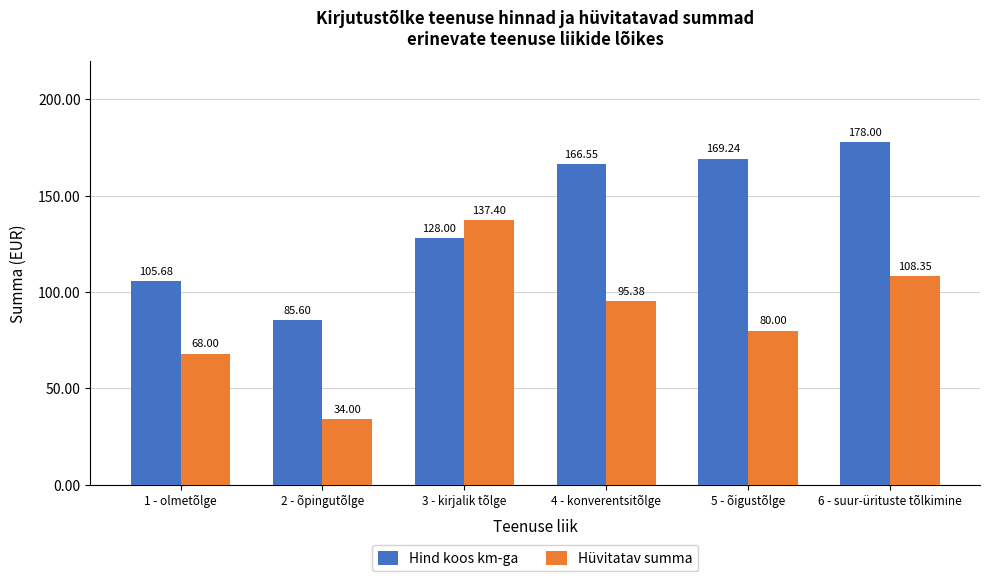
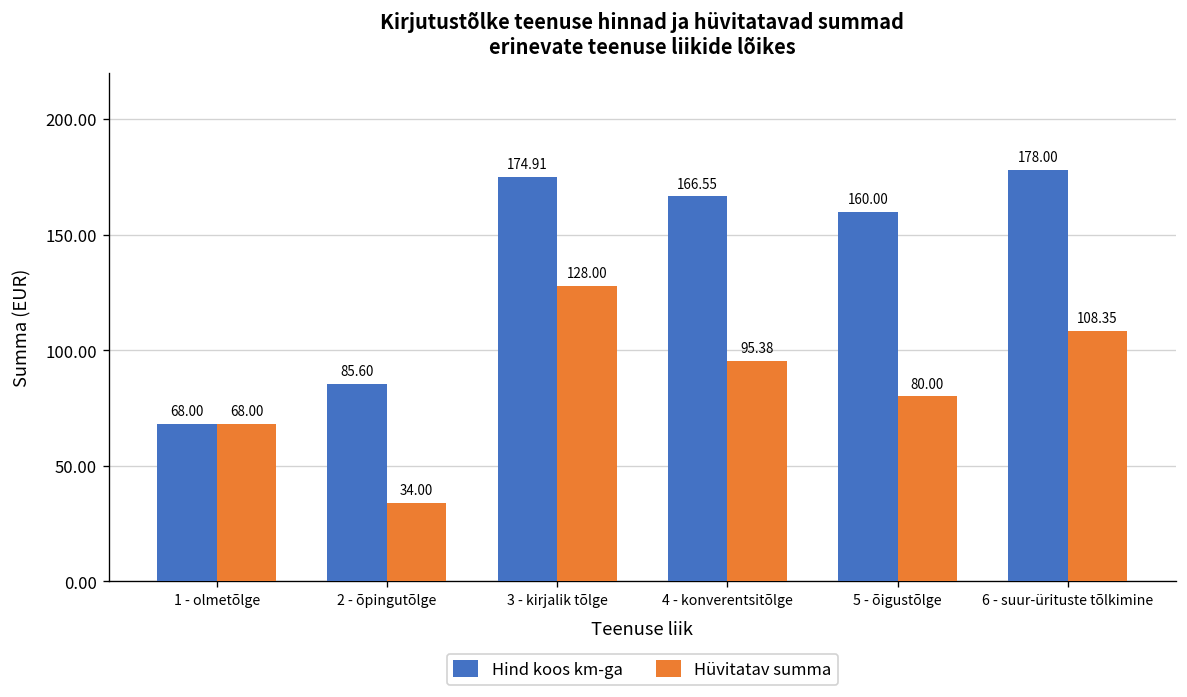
  {
    "Hind koos km-ga": {
-     "1 - olmetõlge": 105.68,
+     "1 - olmetõlge": 68.00,
      "2 - õpingutõlge": 85.60,
-     "3 - kirjalik tõlge": 128.00,
+     "3 - kirjalik tõlge": 174.91,
      "4 - konverentsitõlge": 166.55,
-     "5 - õigustõlge": 169.24,
+     "5 - õigustõlge": 160.00,
      "6 - suur-ürituste tõlkimine": 178.00
    },
    "Hüvitatav summa": {
      "1 - olmetõlge": 68.00,
      "2 - õpingutõlge": 34.00,
-     "3 - kirjalik tõlge": 137.40,
+     "3 - kirjalik tõlge": 128.00,
      "4 - konverentsitõlge": 95.38,
      "5 - õigustõlge": 80.00,
      "6 - suur-ürituste tõlkimine": 108.35
    }
  }
